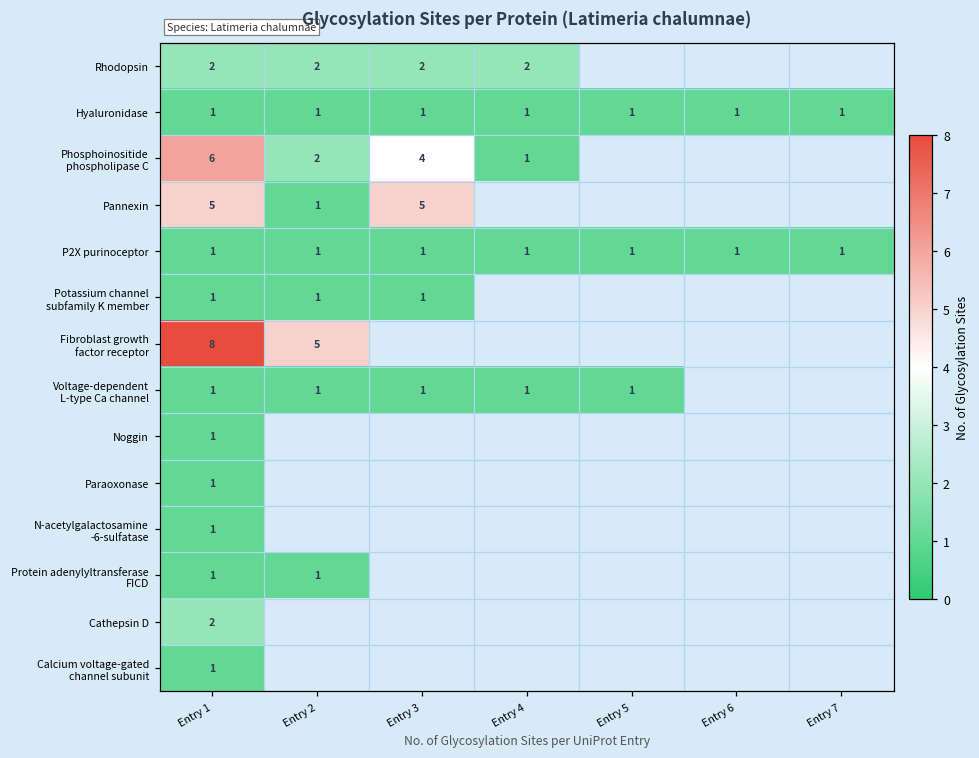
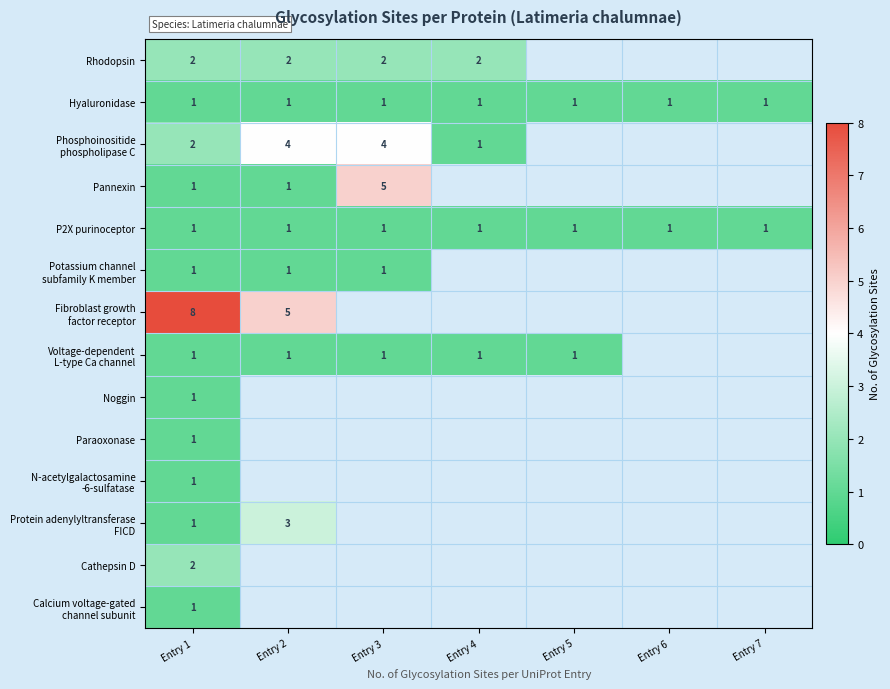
  {
    "Rhodopsin": {
      "Entry 1": 2,
      "Entry 2": 2,
      "Entry 3": 2,
      "Entry 4": 2
    },
    "Hyaluronidase": {
      "Entry 1": 1,
      "Entry 2": 1,
      "Entry 3": 1,
      "Entry 4": 1,
      "Entry 5": 1,
      "Entry 6": 1,
      "Entry 7": 1
    },
    "Phosphoinositide phospholipase C": {
-     "Entry 1": 6,
-     "Entry 2": 2,
+     "Entry 1": 2,
+     "Entry 2": 4,
      "Entry 3": 4,
      "Entry 4": 1
    },
    "Pannexin": {
-     "Entry 1": 5,
+     "Entry 1": 1,
      "Entry 2": 1,
      "Entry 3": 5
    },
    "P2X purinoceptor": {
      "Entry 1": 1,
      "Entry 2": 1,
      "Entry 3": 1,
      "Entry 4": 1,
      "Entry 5": 1,
      "Entry 6": 1,
      "Entry 7": 1
    },
    "Potassium channel subfamily K member": {
      "Entry 1": 1,
      "Entry 2": 1,
      "Entry 3": 1
    },
    "Fibroblast growth factor receptor": {
      "Entry 1": 8,
      "Entry 2": 5
    },
    "Voltage-dependent L-type Ca channel": {
      "Entry 1": 1,
      "Entry 2": 1,
      "Entry 3": 1,
      "Entry 4": 1,
      "Entry 5": 1
    },
    "Noggin": {
      "Entry 1": 1
    },
    "Paraoxonase": {
      "Entry 1": 1
    },
    "N-acetylgalactosamine -6-sulfatase": {
      "Entry 1": 1
    },
    "Protein adenylyltransferase FICD": {
      "Entry 1": 1,
-     "Entry 2": 1
+     "Entry 2": 3
    },
    "Cathepsin D": {
      "Entry 1": 2
    },
    "Calcium voltage-gated channel subunit": {
      "Entry 1": 1
    }
  }
